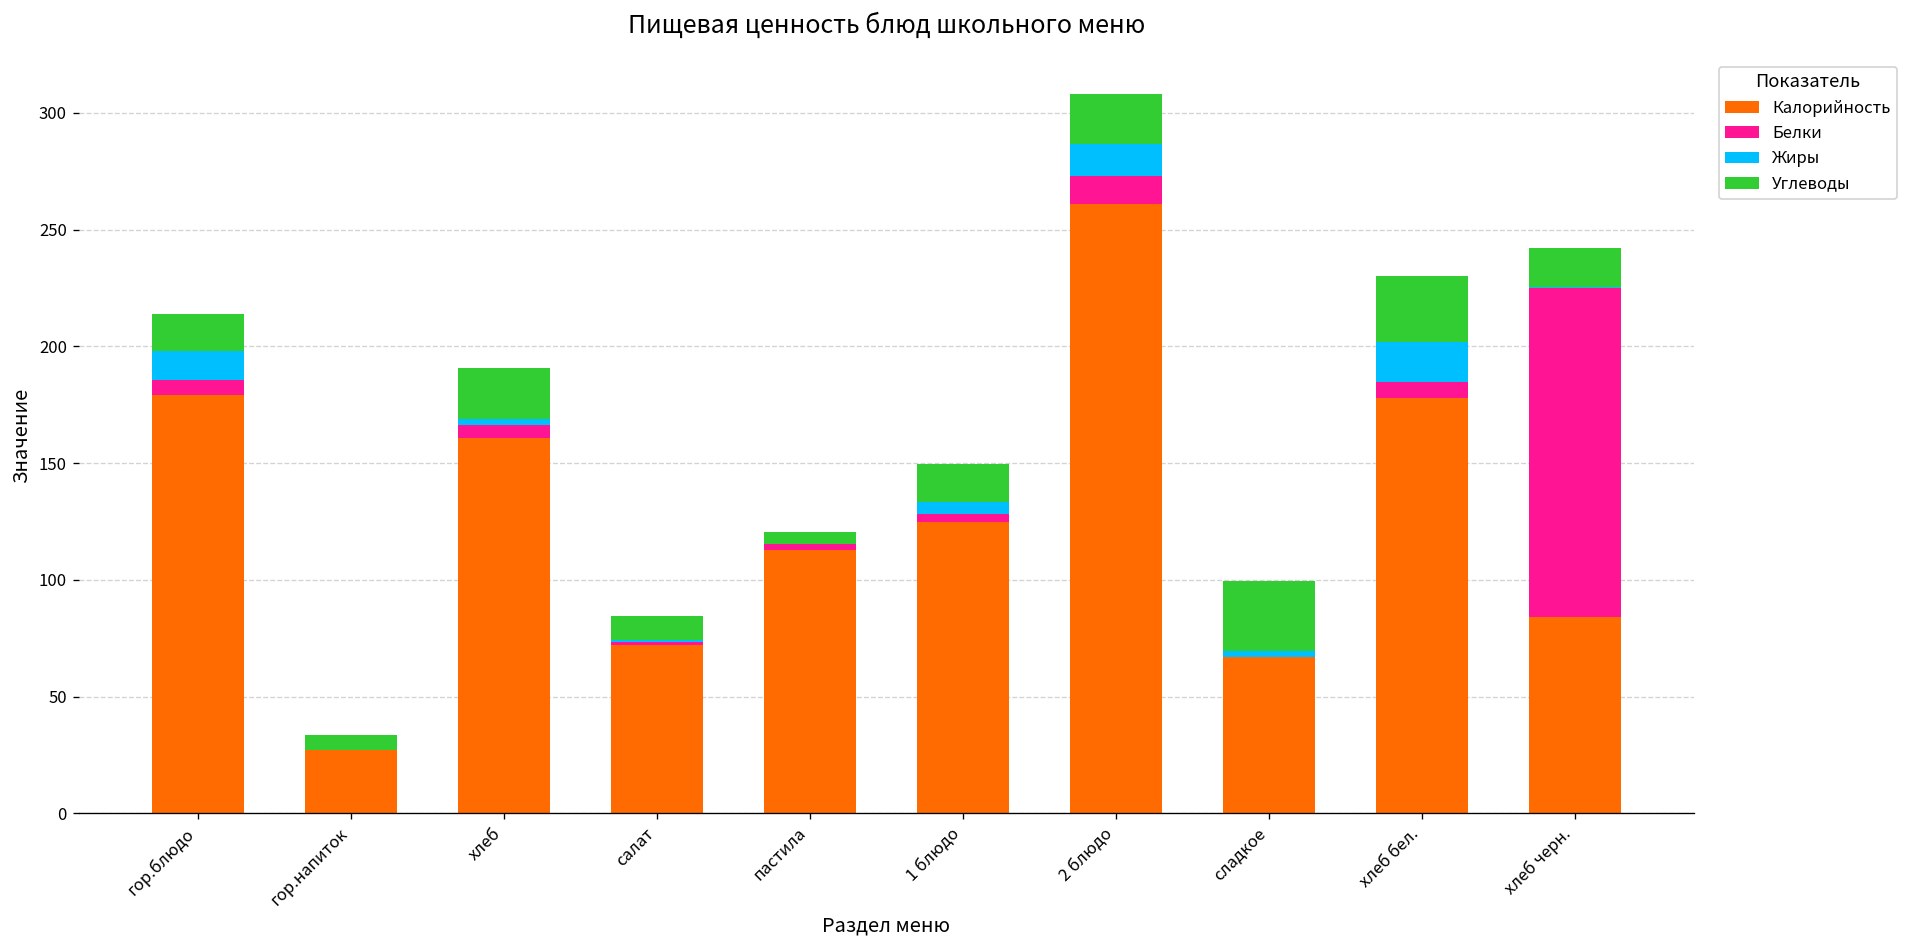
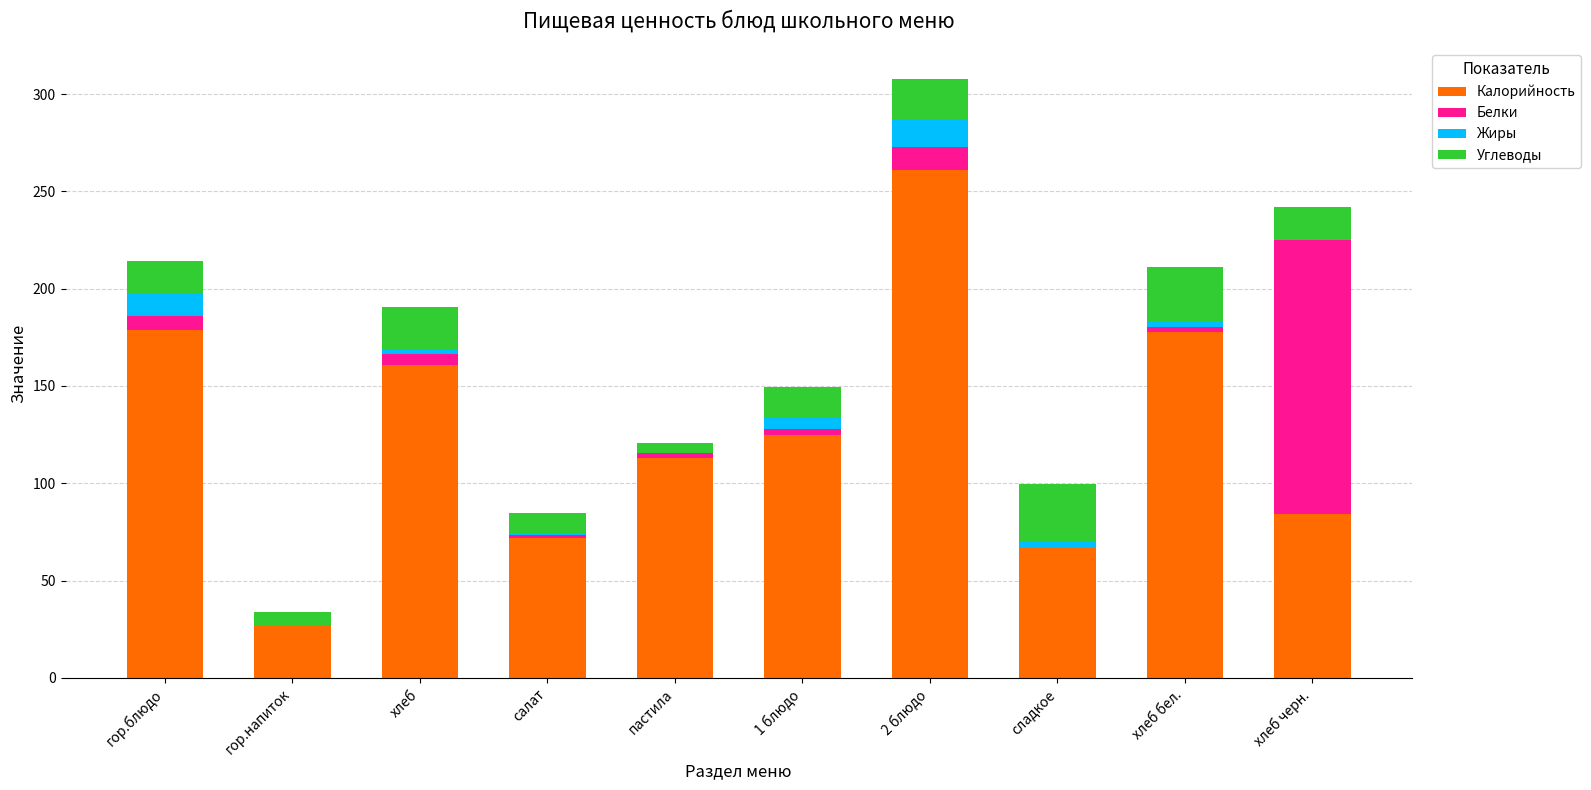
  {
    "Калорийность": {
      "гор.блюдо": 179,
      "гор.напиток": 27,
      "хлеб": 161,
      "салат": 72,
      "пастила": 113,
      "1 блюдо": 125,
      "2 блюдо": 261,
      "сладкое": 67,
      "хлеб бел.": 178,
      "хлеб черн.": 84
    },
    "Белки": {
      "гор.блюдо": 7,
      "хлеб": 5,
      "пастила": 2,
      "1 блюдо": 3,
      "2 блюдо": 12,
      "сладкое": 0,
-     "хлеб бел.": 7,
+     "хлеб бел.": 2,
      "хлеб черн.": 141
    },
    "Жиры": {
      "гор.блюдо": 12,
      "гор.напиток": 0,
      "хлеб": 3,
      "пастила": 0,
      "1 блюдо": 5,
      "2 блюдо": 14,
      "сладкое": 3,
-     "хлеб бел.": 17
+     "хлеб бел.": 3
    },
    "Углеводы": {
      "гор.блюдо": 16,
      "гор.напиток": 7,
      "хлеб": 22,
      "салат": 10,
      "пастила": 5,
      "1 блюдо": 16,
      "2 блюдо": 21,
      "сладкое": 30,
      "хлеб бел.": 28,
      "хлеб черн.": 17
    }
  }
